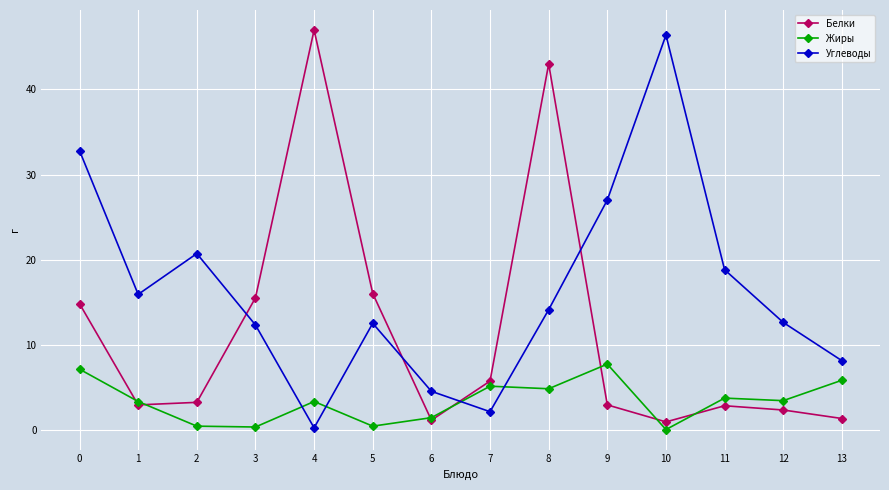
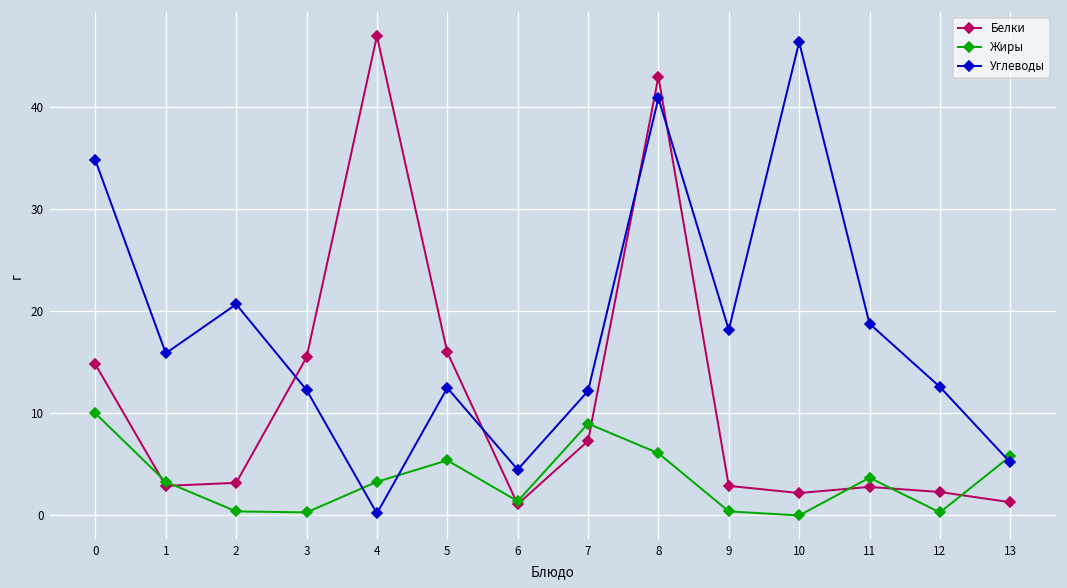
  {
    "Белки": {
      "0": 15,
      "1": 3,
      "2": 3,
      "3": 16,
      "4": 47,
      "5": 16,
-     "7": 6,
+     "7": 7,
      "8": 43,
      "9": 3,
-     "10": 1,
+     "10": 2,
      "11": 3,
      "12": 2,
      "13": 1
    },
    "Жиры": {
-     "0": 7,
+     "0": 10,
      "1": 3,
      "2": 0,
      "3": 0,
      "4": 3,
-     "5": 0,
-     "7": 5,
-     "8": 5,
-     "9": 8,
+     "5": 5,
+     "7": 9,
+     "8": 6,
+     "9": 0,
      "10": 0,
      "11": 4,
-     "12": 3,
+     "12": 0,
      "13": 6
    },
    "Углеводы": {
-     "0": 33,
+     "0": 35,
      "1": 16,
      "2": 21,
      "3": 12,
      "4": 0,
      "5": 13,
      "6": 5,
-     "7": 2,
-     "8": 14,
-     "9": 27,
+     "7": 12,
+     "8": 41,
+     "9": 18,
      "10": 46,
      "11": 19,
      "12": 13,
-     "13": 8
+     "13": 5
    }
  }
